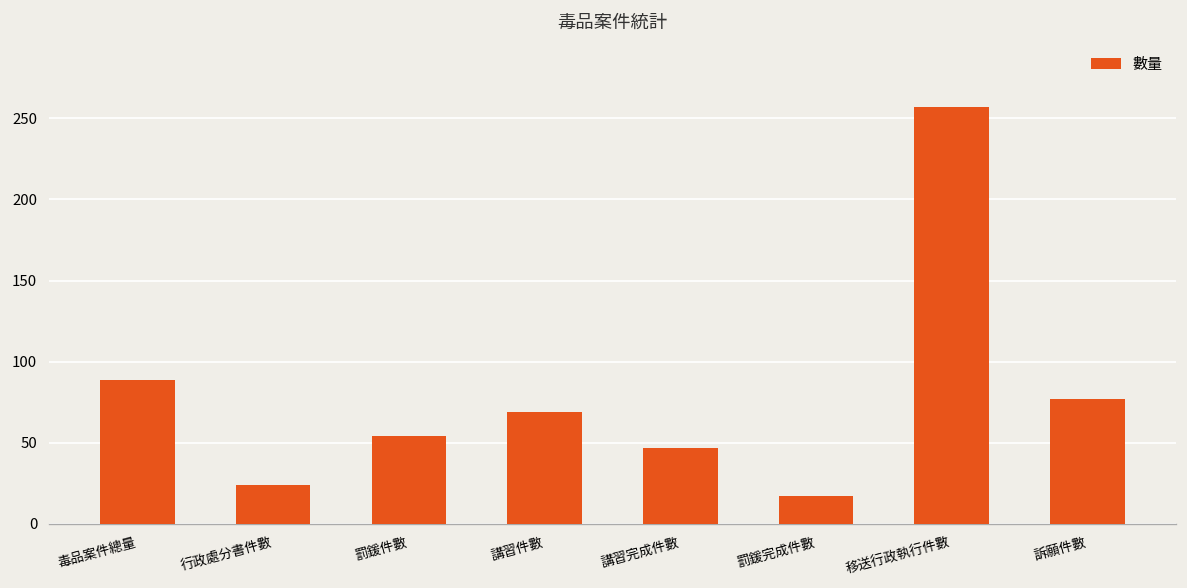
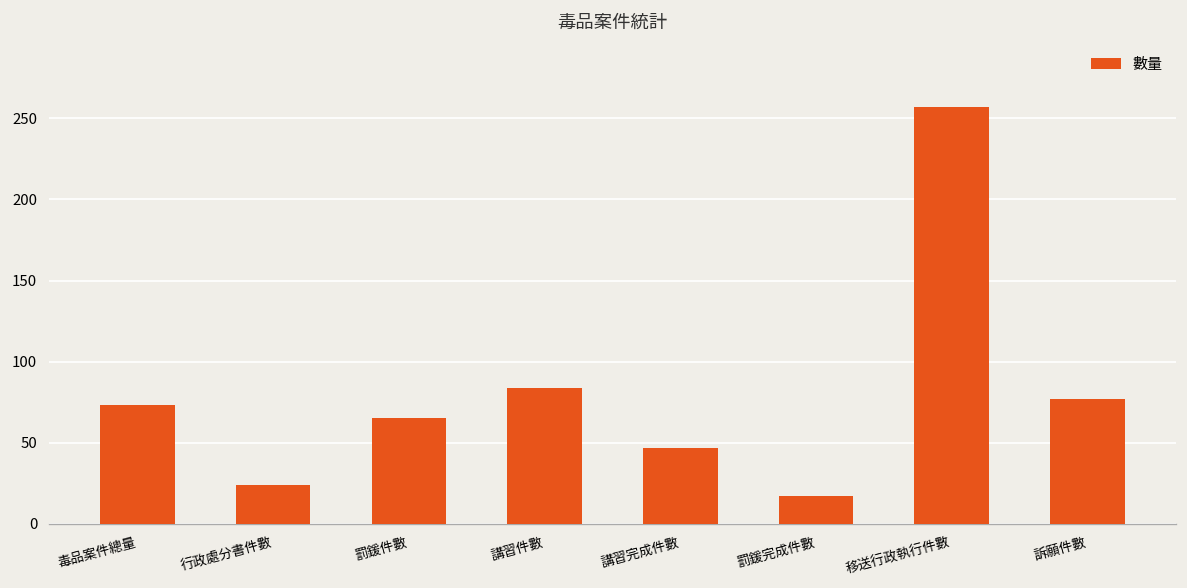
  {
-   "毒品案件總量": 89,
+   "毒品案件總量": 73,
    "行政處分書件數": 24,
-   "罰鍰件數": 54,
-   "講習件數": 69,
+   "罰鍰件數": 65,
+   "講習件數": 84,
    "講習完成件數": 47,
    "罰鍰完成件數": 17,
    "移送行政執行件數": 257,
    "訴願件數": 77
  }
